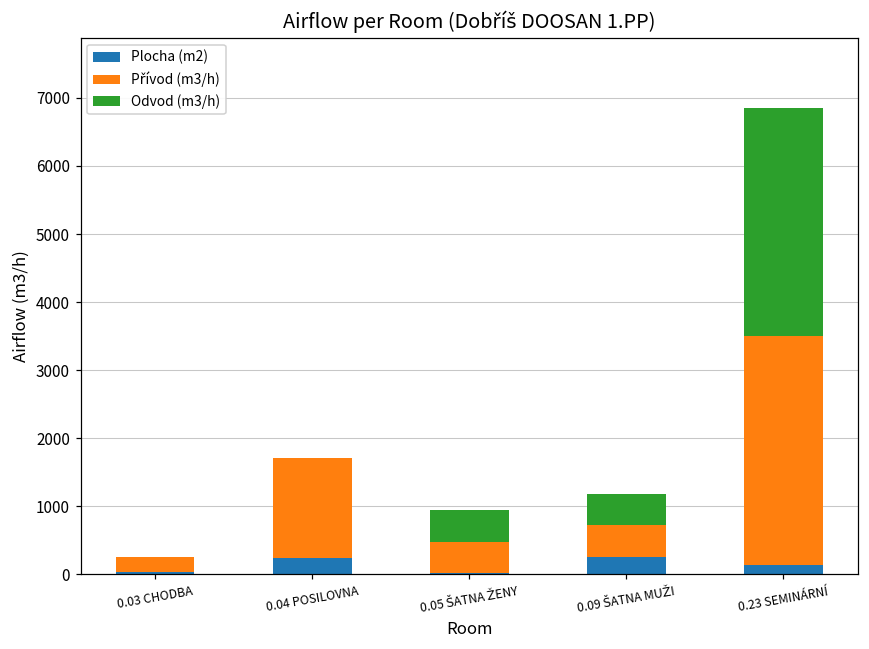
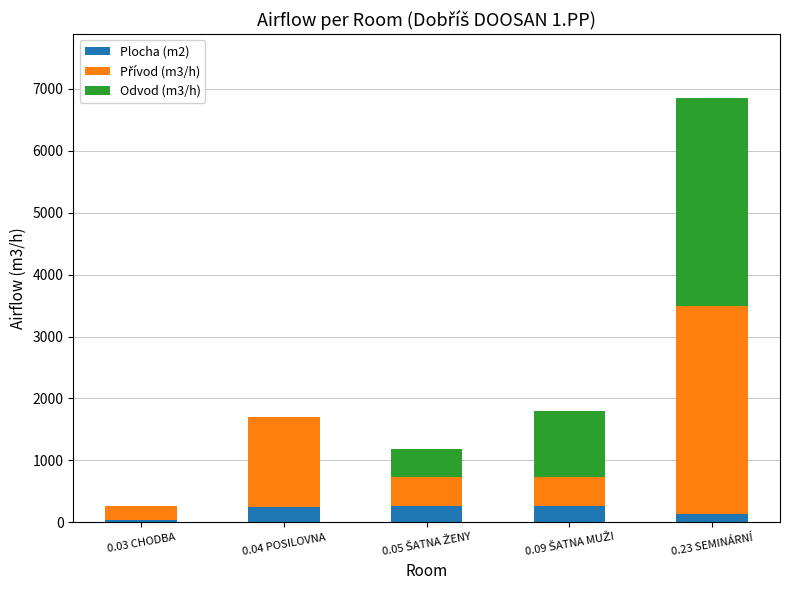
  {
    "Plocha (m2)": {
      "0.04 POSILOVNA": 200,
-     "0.05 ŠATNA ŽENY": 0,
+     "0.05 ŠATNA ŽENY": 300,
      "0.09 ŠATNA MUŽI": 300,
      "0.23 SEMINÁRNÍ": 100
    },
    "Přívod (m3/h)": {
      "0.03 CHODBA": 200,
      "0.04 POSILOVNA": 1500,
      "0.05 ŠATNA ŽENY": 500,
      "0.09 ŠATNA MUŽI": 500,
      "0.23 SEMINÁRNÍ": 3400
    },
    "Odvod (m3/h)": {
      "0.03 CHODBA": 0,
      "0.04 POSILOVNA": 0,
      "0.05 ŠATNA ŽENY": 500,
-     "0.09 ŠATNA MUŽI": 500,
+     "0.09 ŠATNA MUŽI": 1100,
      "0.23 SEMINÁRNÍ": 3400
    }
  }
